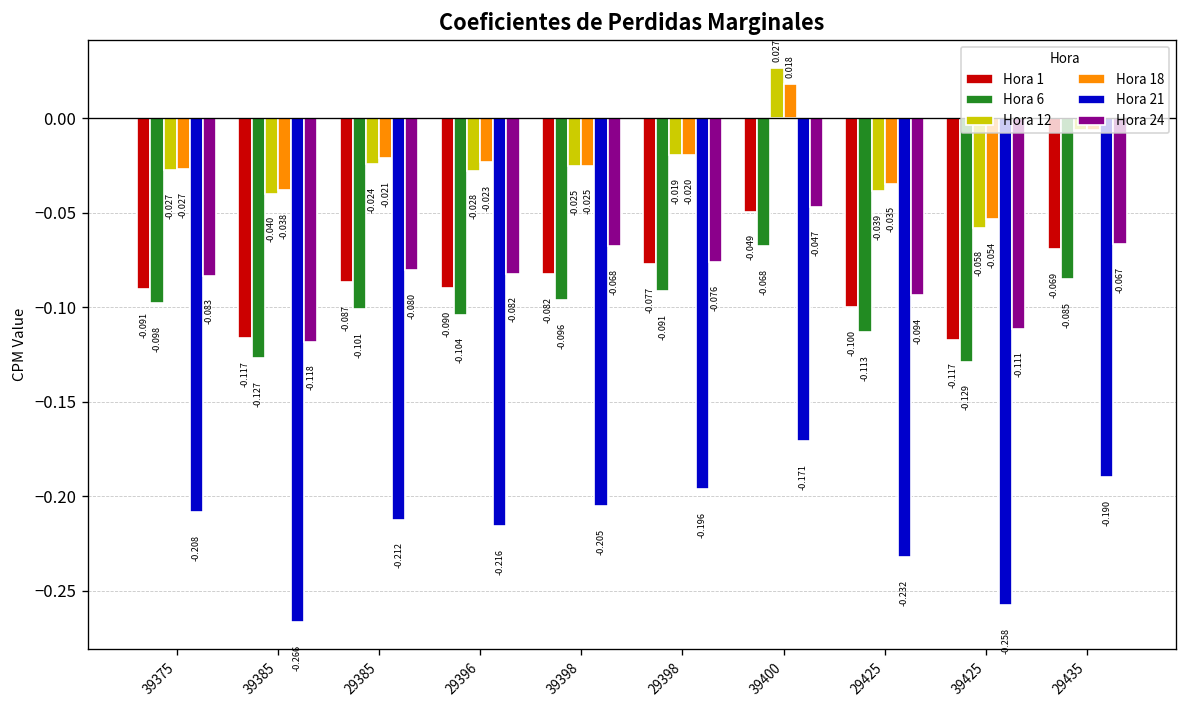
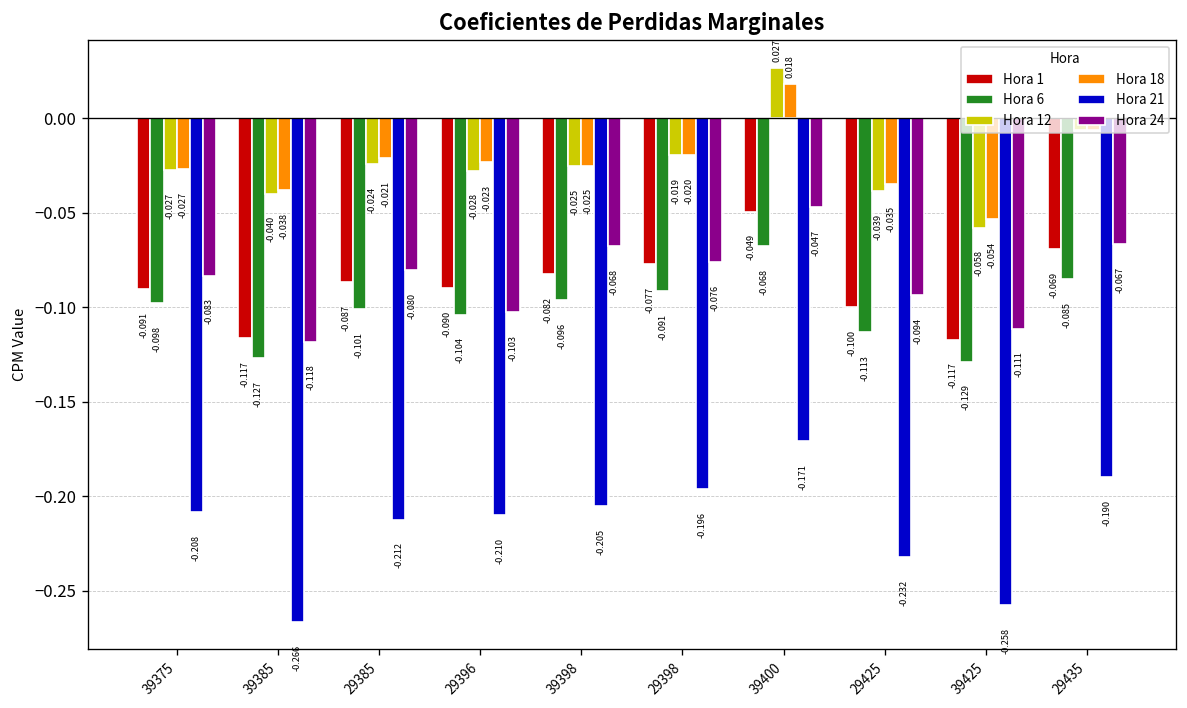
  {
    "Hora 1": {
      "39375": -0.091,
      "39385": -0.117,
      "29385": -0.087,
      "29396": -0.090,
      "39398": -0.082,
      "29398": -0.077,
      "39400": -0.049,
      "29425": -0.100,
      "39425": -0.117,
      "29435": -0.069
    },
    "Hora 6": {
      "39375": -0.098,
      "39385": -0.127,
      "29385": -0.101,
      "29396": -0.104,
      "39398": -0.096,
      "29398": -0.091,
      "39400": -0.068,
      "29425": -0.113,
      "39425": -0.129,
      "29435": -0.085
    },
    "Hora 12": {
      "39375": -0.027,
      "39385": -0.040,
      "29385": -0.024,
      "29396": -0.028,
      "39398": -0.025,
      "29398": -0.019,
      "39400": 0.027,
      "29425": -0.039,
      "39425": -0.058
    },
    "Hora 18": {
      "39375": -0.027,
      "39385": -0.038,
      "29385": -0.021,
      "29396": -0.023,
      "39398": -0.025,
      "29398": -0.020,
      "39400": 0.018,
      "29425": -0.035,
      "39425": -0.054
    },
    "Hora 21": {
      "39375": -0.208,
      "39385": -0.266,
      "29385": -0.212,
-     "29396": -0.216,
+     "29396": -0.210,
      "39398": -0.205,
      "29398": -0.196,
      "39400": -0.171,
      "29425": -0.232,
      "39425": -0.258,
      "29435": -0.190
    },
    "Hora 24": {
      "39375": -0.083,
      "39385": -0.118,
      "29385": -0.080,
-     "29396": -0.082,
+     "29396": -0.103,
      "39398": -0.068,
      "29398": -0.076,
      "39400": -0.047,
      "29425": -0.094,
      "39425": -0.111,
      "29435": -0.067
    }
  }
